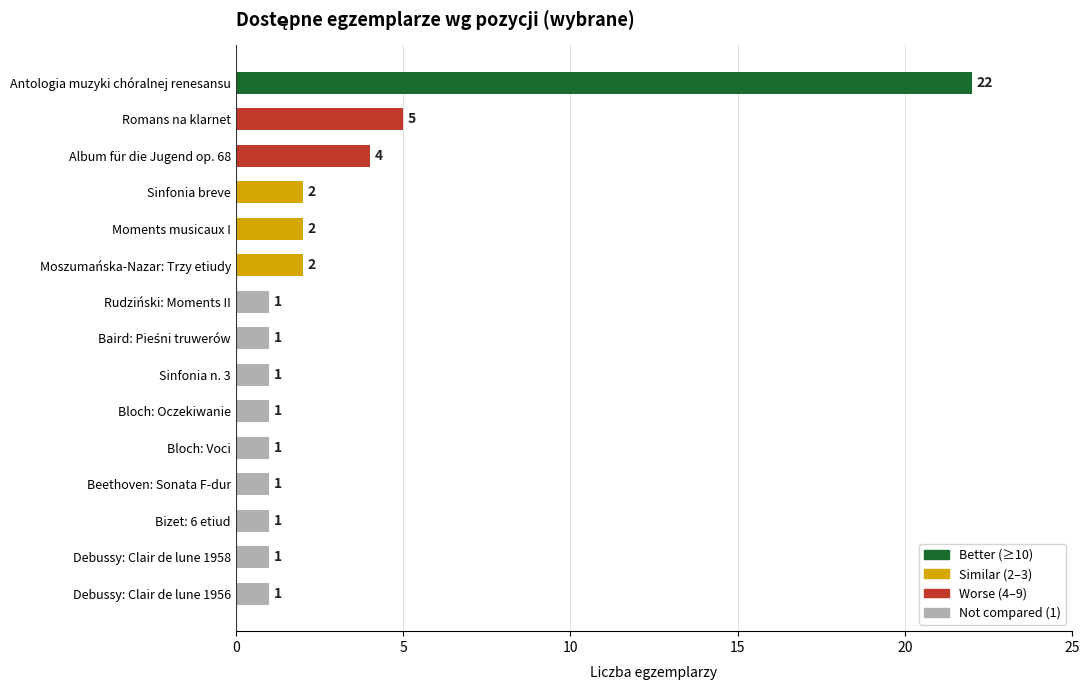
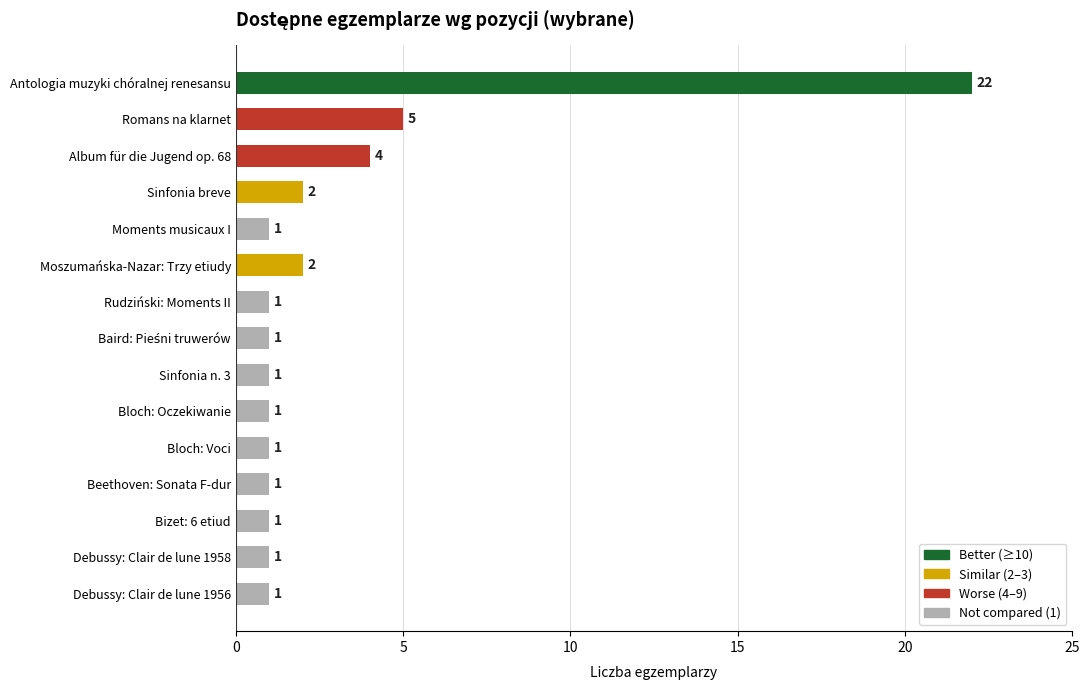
  {
    "Antologia muzyki chóralnej renesansu": 22,
    "Romans na klarnet": 5,
    "Album für die Jugend op. 68": 4,
    "Sinfonia breve": 2,
-   "Moments musicaux I": 2,
+   "Moments musicaux I": 1,
    "Moszumańska-Nazar: Trzy etiudy": 2,
    "Rudziński: Moments II": 1,
    "Baird: Pieśni truwerów": 1,
    "Sinfonia n. 3": 1,
    "Bloch: Oczekiwanie": 1,
    "Bloch: Voci": 1,
    "Beethoven: Sonata F-dur": 1,
    "Bizet: 6 etiud": 1,
    "Debussy: Clair de lune 1958": 1,
    "Debussy: Clair de lune 1956": 1
  }
